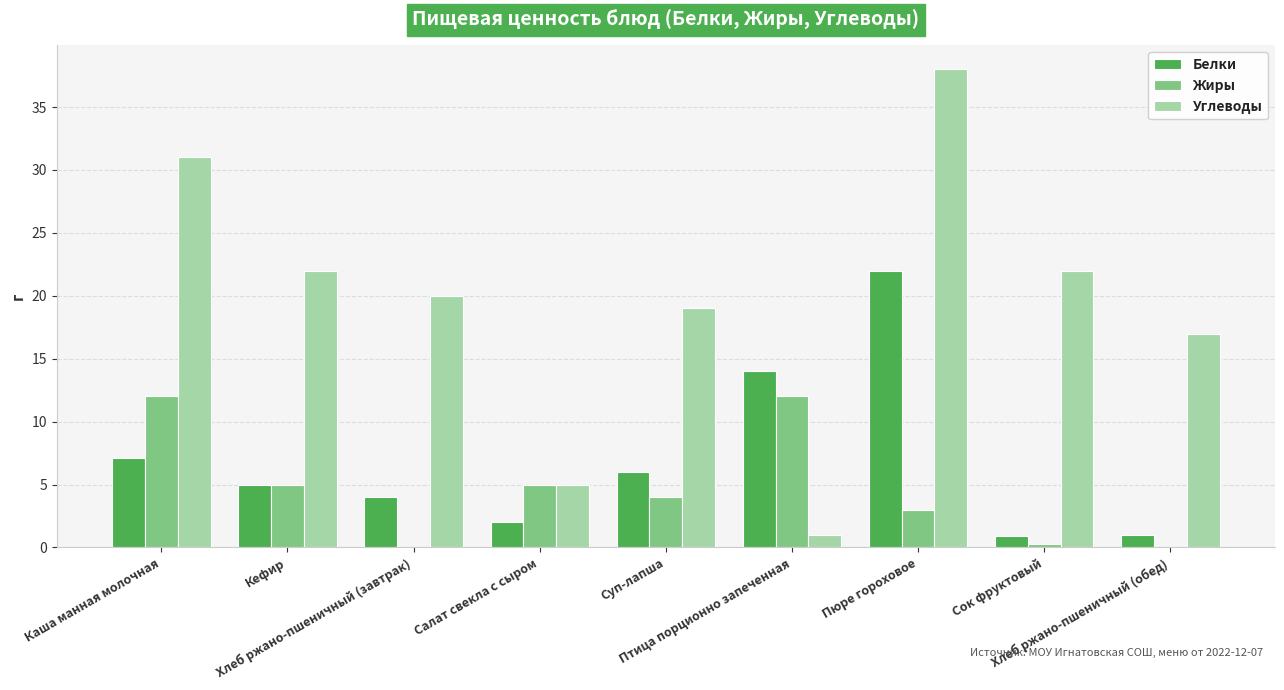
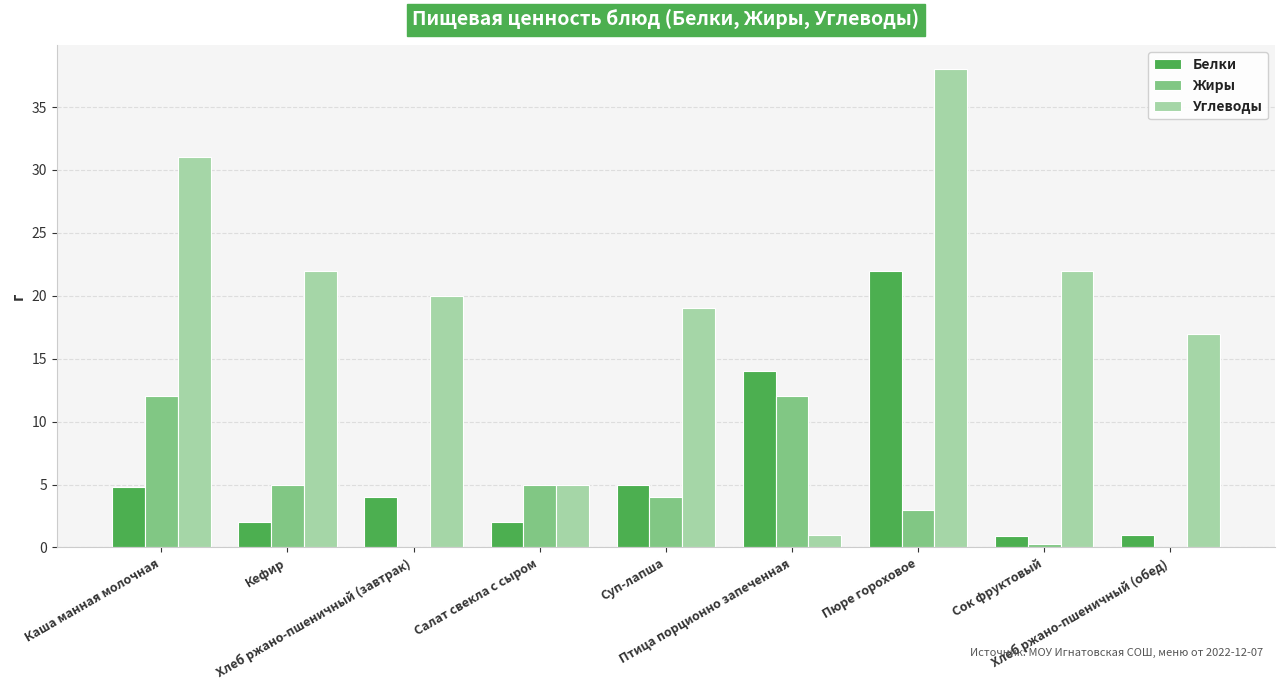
  {
    "Белки": {
-     "Каша манная молочная": 7.1,
-     "Кефир": 5,
+     "Каша манная молочная": 4.8,
+     "Кефир": 2,
      "Хлеб ржано-пшеничный (завтрак)": 4.0,
      "Салат свекла с сыром": 2.0,
-     "Суп-лапша": 6,
+     "Суп-лапша": 5,
      "Птица порционно запеченная": 14.0,
      "Пюре гороховое": 22.0,
      "Сок фруктовый": 0.9,
      "Хлеб ржано-пшеничный (обед)": 1.0
    }
  }
